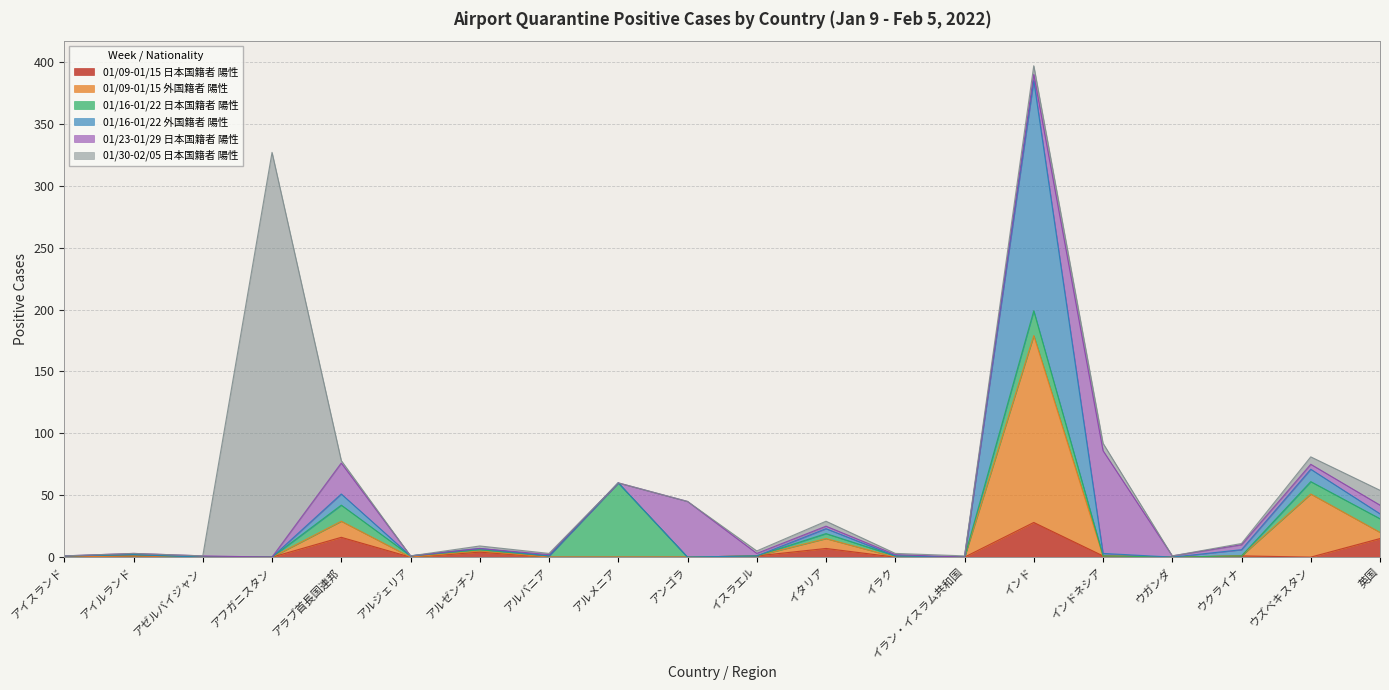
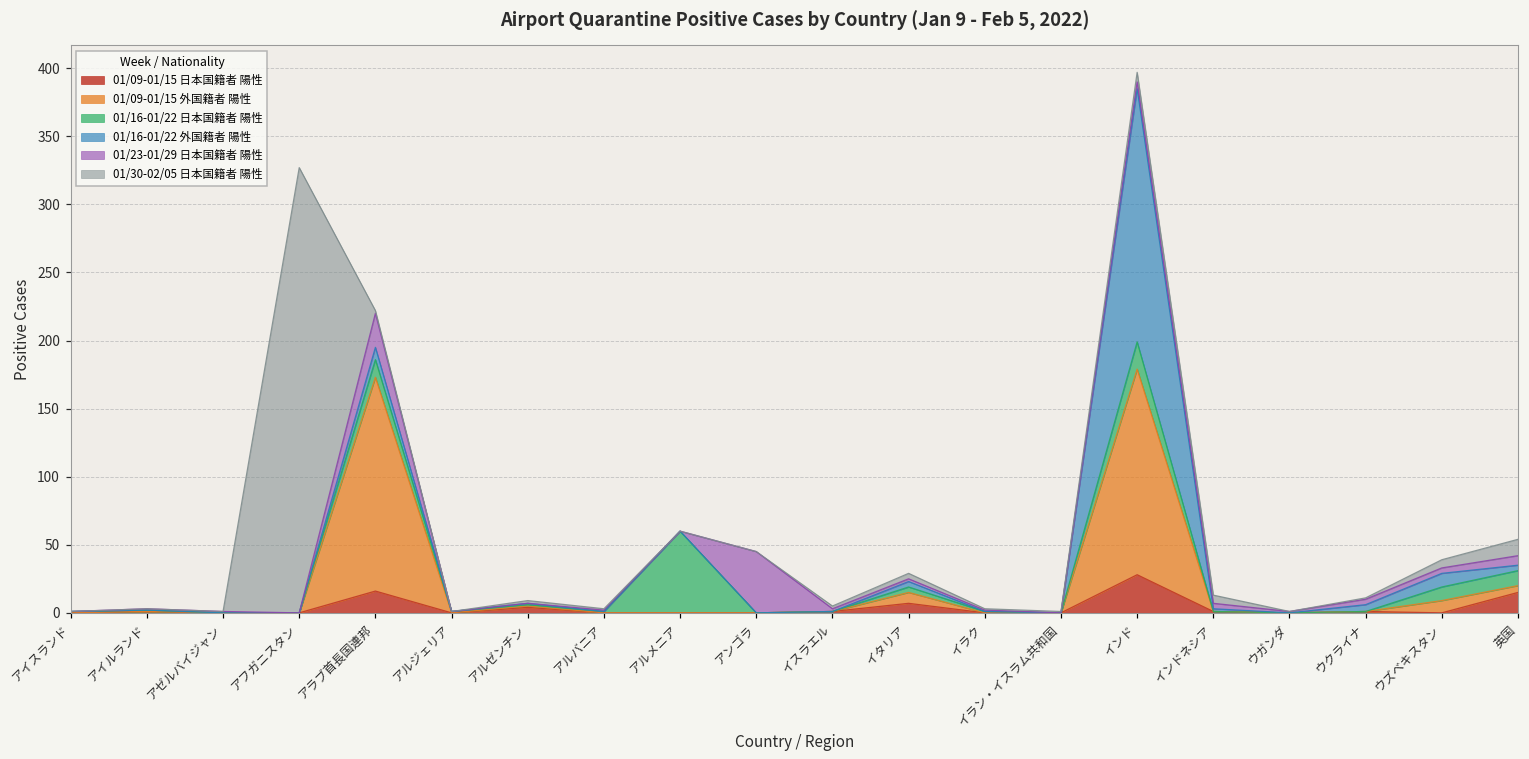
  {
    "01/09-01/15 日本国籍者 陽性": {
      "アラブ首長国連邦": 16,
      "イタリア": 7,
      "インド": 28,
      "ウズベキスタン": 0,
      "英国": 15
    },
    "01/09-01/15 外国籍者 陽性": {
-     "アラブ首長国連邦": 13,
+     "アラブ首長国連邦": 157,
      "イタリア": 8,
      "インド": 151,
-     "ウズベキスタン": 51,
+     "ウズベキスタン": 9,
      "英国": 5
    },
    "01/16-01/22 日本国籍者 陽性": {
      "アラブ首長国連邦": 13,
      "イタリア": 4,
      "インド": 20,
      "ウズベキスタン": 10,
      "英国": 11
    },
    "01/16-01/22 外国籍者 陽性": {
      "アラブ首長国連邦": 9,
      "インド": 186,
      "ウクライナ": 5,
      "ウズベキスタン": 10,
      "英国": 4
    },
    "01/23-01/29 日本国籍者 陽性": {
      "インド": 5,
-     "インドネシア": 83,
+     "インドネシア": 4,
      "ウズベキスタン": 4,
      "英国": 7
    },
    "01/30-02/05 日本国籍者 陽性": {
      "アフガニスタン": 327,
      "イタリア": 4,
      "インド": 7,
      "インドネシア": 6,
      "ウズベキスタン": 6,
      "英国": 12
    }
  }
